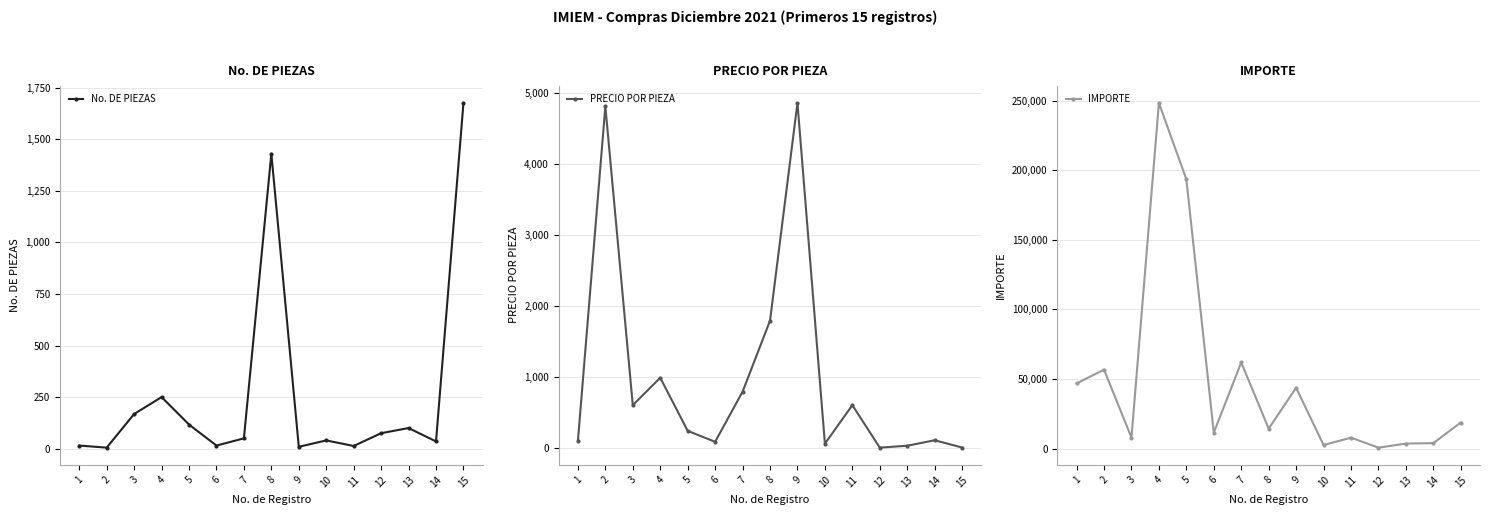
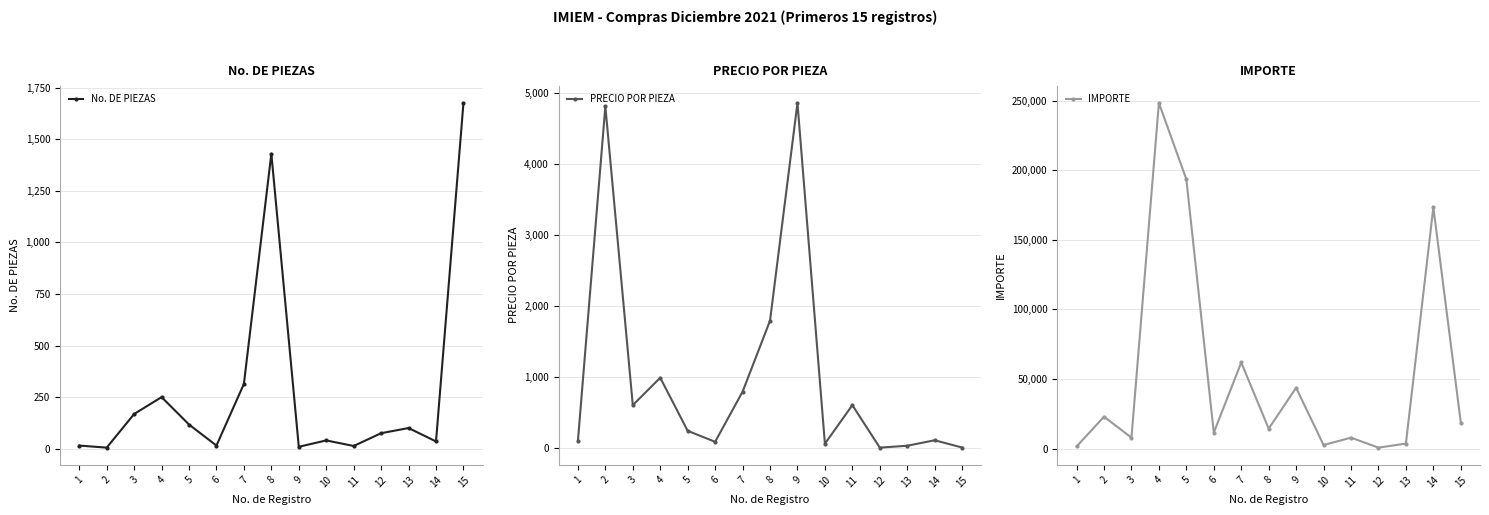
  {
    "No. DE PIEZAS": {
      "1": "20",
      "2": "10",
      "3": "170",
      "4": "250",
      "5": "120",
      "6": "20",
-     "7": "50",
+     "7": "310",
      "8": "1,430",
      "9": "10",
      "10": "40",
      "11": "10",
      "12": "80",
      "13": "100",
      "14": "40",
      "15": "1,680"
    },
    "PRECIO POR PIEZA": {
      "1": "100",
      "2": "4,800",
      "3": "600",
      "4": "1,000",
      "5": "200",
      "6": "100",
      "7": "800",
      "8": "1,800",
      "9": "4,900",
      "10": "100",
      "11": "600",
      "12": "0",
      "13": "0",
      "14": "100",
      "15": "0"
    },
    "IMPORTE": {
-     "1": "47,000",
-     "2": "57,000",
+     "1": "2,000",
+     "2": "23,000",
      "3": "8,000",
      "4": "248,000",
      "5": "193,000",
      "6": "11,000",
      "7": "62,000",
      "8": "14,000",
      "9": "44,000",
      "10": "3,000",
      "11": "8,000",
      "12": "1,000",
      "13": "4,000",
-     "14": "4,000",
+     "14": "173,000",
      "15": "19,000"
    }
  }
